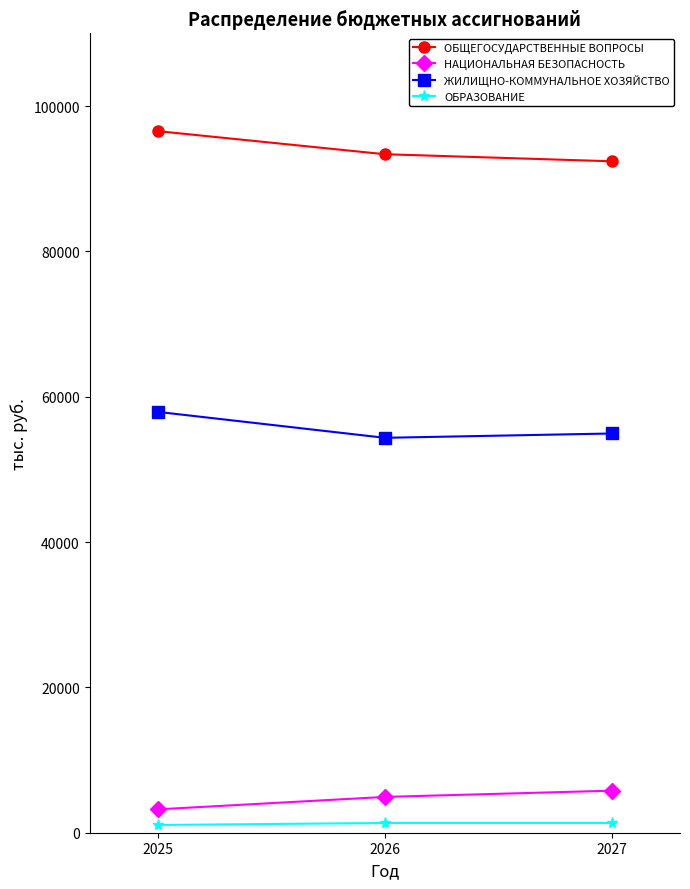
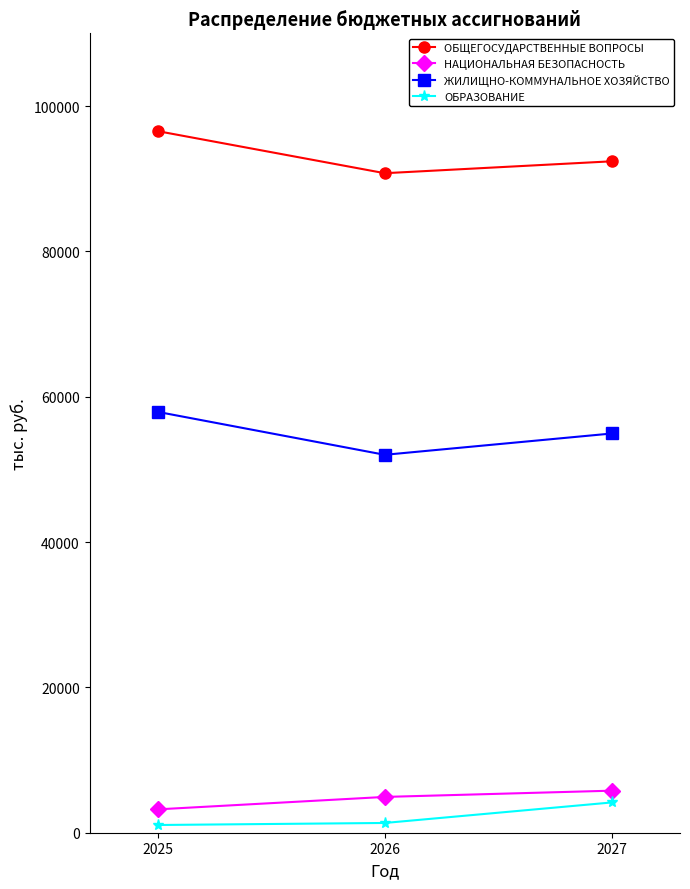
  {
    "ОБЩЕГОСУДАРСТВЕННЫЕ ВОПРОСЫ": {
      "2025": 97000,
-     "2026": 93000,
+     "2026": 91000,
      "2027": 92000
    },
    "НАЦИОНАЛЬНАЯ БЕЗОПАСНОСТЬ": {
      "2025": 3000,
      "2026": 5000,
      "2027": 6000
    },
    "ЖИЛИЩНО-КОММУНАЛЬНОЕ ХОЗЯЙСТВО": {
      "2025": 58000,
-     "2026": 54000,
+     "2026": 52000,
      "2027": 55000
    },
    "ОБРАЗОВАНИЕ": {
      "2025": 1000,
      "2026": 1000,
-     "2027": 1000
+     "2027": 4000
    }
  }
